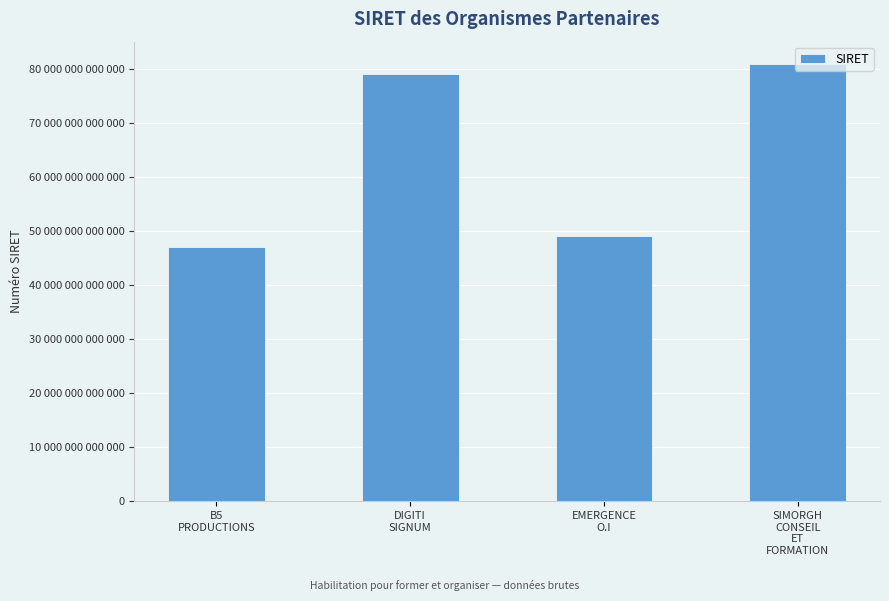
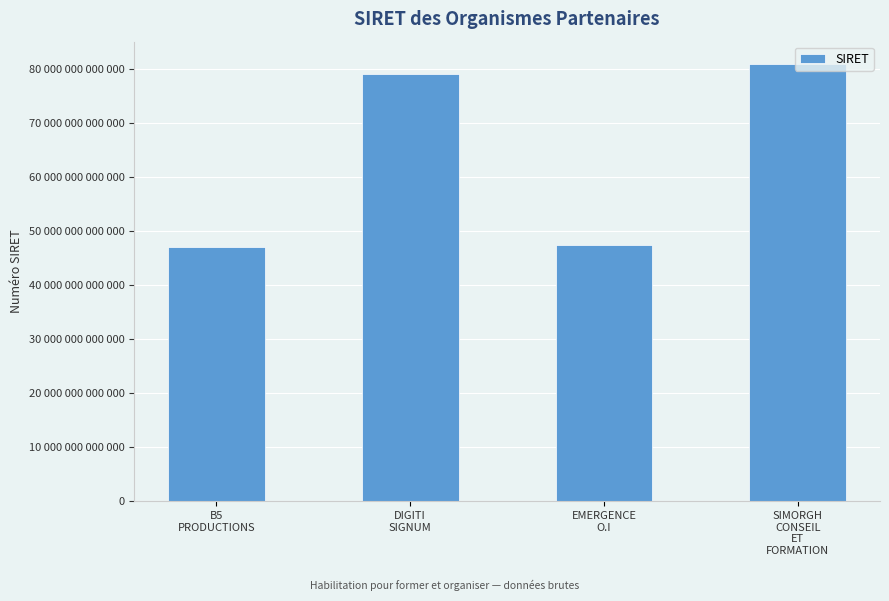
  {
    "B5 PRODUCTIONS": 47000000000000,
    "DIGITI SIGNUM": 79000000000000,
-   "EMERGENCE O.I": 49000000000000
+   "EMERGENCE O.I": 47000000000000
  }
